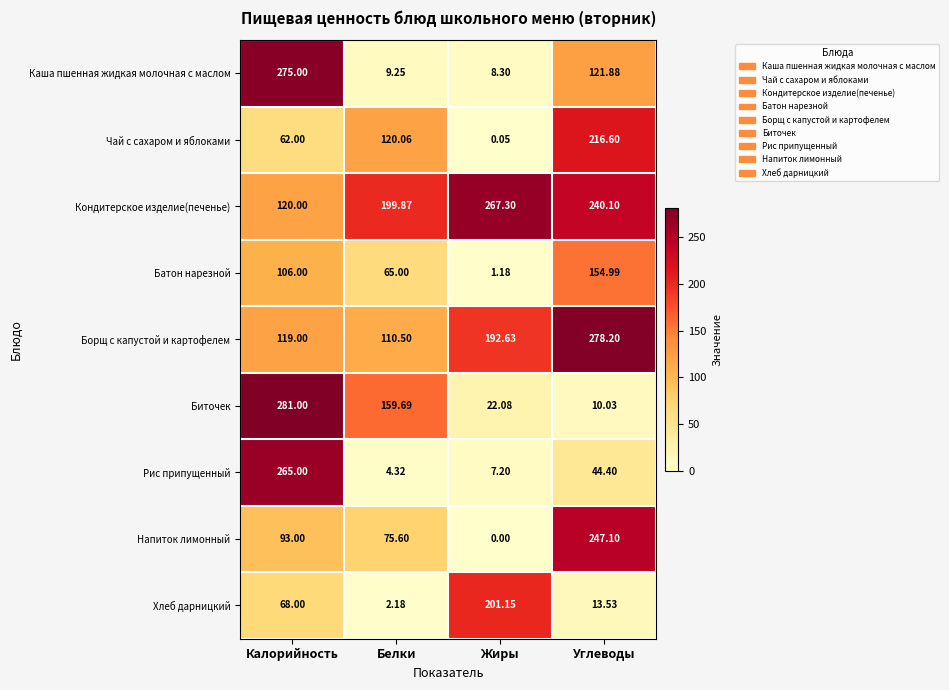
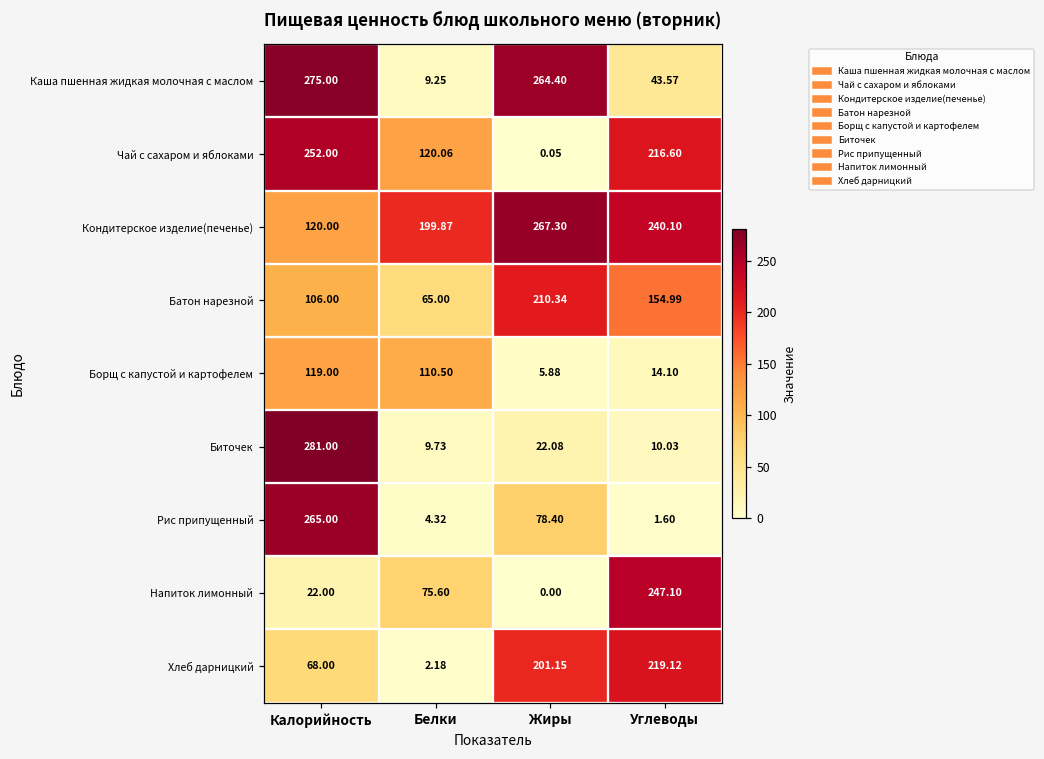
  {
    "Каша пшенная жидкая молочная с маслом": {
      "Калорийность": 275.00,
      "Белки": 9.25,
-     "Жиры": 8.30,
-     "Углеводы": 121.88
+     "Жиры": 264.40,
+     "Углеводы": 43.57
    },
    "Чай с сахаром и яблоками": {
-     "Калорийность": 62.00,
+     "Калорийность": 252.00,
      "Белки": 120.06,
      "Жиры": 0.05,
      "Углеводы": 216.60
    },
    "Кондитерское изделие(печенье)": {
      "Калорийность": 120.00,
      "Белки": 199.87,
      "Жиры": 267.30,
      "Углеводы": 240.10
    },
    "Батон нарезной": {
      "Калорийность": 106.00,
      "Белки": 65.00,
-     "Жиры": 1.18,
+     "Жиры": 210.34,
      "Углеводы": 154.99
    },
    "Борщ с капустой и картофелем": {
      "Калорийность": 119.00,
      "Белки": 110.50,
-     "Жиры": 192.63,
-     "Углеводы": 278.20
+     "Жиры": 5.88,
+     "Углеводы": 14.10
    },
    "Биточек": {
      "Калорийность": 281.00,
-     "Белки": 159.69,
+     "Белки": 9.73,
      "Жиры": 22.08,
      "Углеводы": 10.03
    },
    "Рис припущенный": {
      "Калорийность": 265.00,
      "Белки": 4.32,
-     "Жиры": 7.20,
-     "Углеводы": 44.40
+     "Жиры": 78.40,
+     "Углеводы": 1.60
    },
    "Напиток лимонный": {
-     "Калорийность": 93.00,
+     "Калорийность": 22.00,
      "Белки": 75.60,
      "Жиры": 0.00,
      "Углеводы": 247.10
    },
    "Хлеб дарницкий": {
      "Калорийность": 68.00,
      "Белки": 2.18,
      "Жиры": 201.15,
-     "Углеводы": 13.53
+     "Углеводы": 219.12
    }
  }
